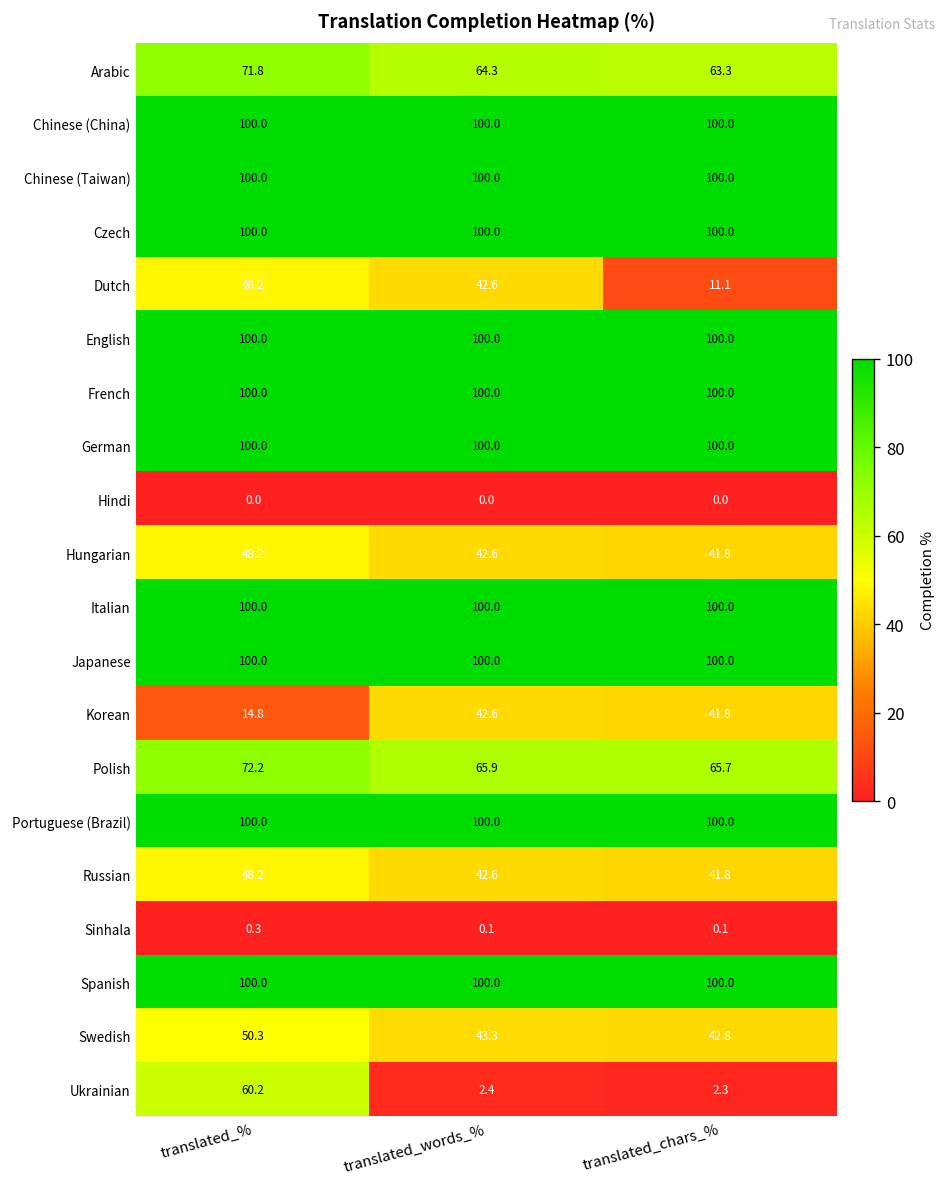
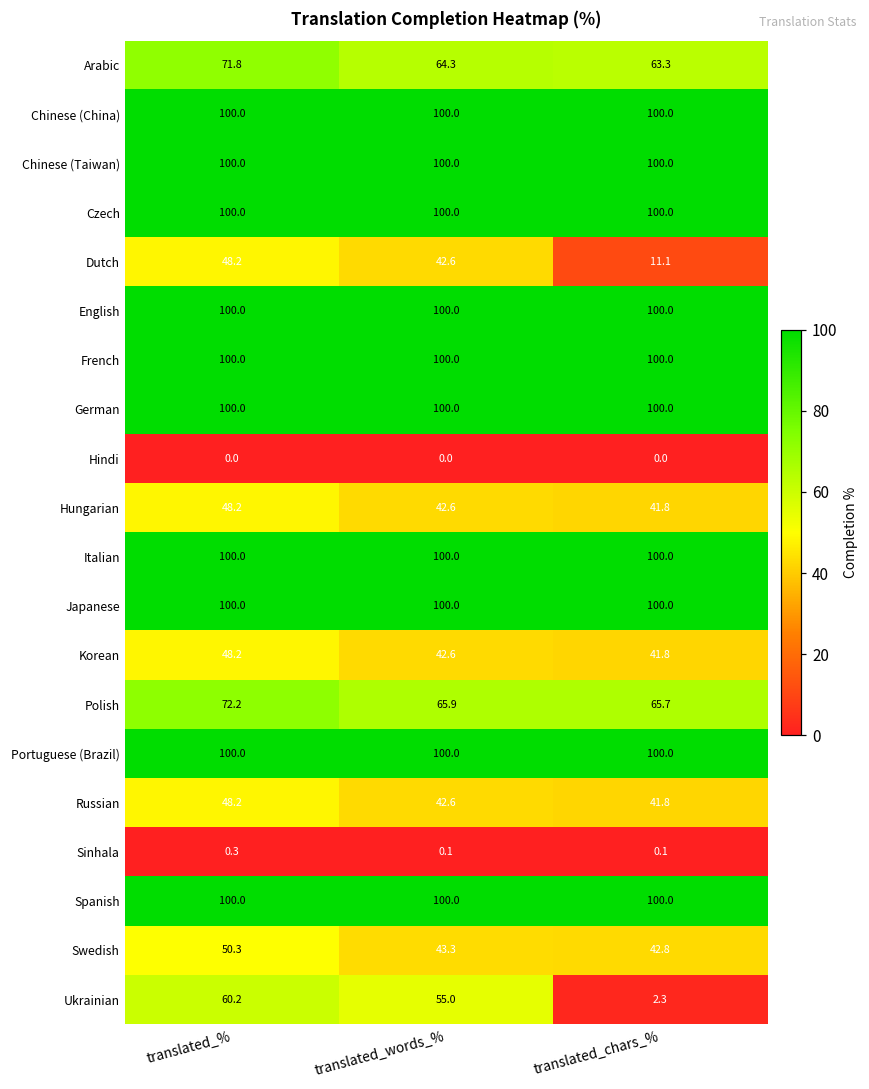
  {
    "Arabic": {
      "translated_%": 71.8,
      "translated_words_%": 64.3,
      "translated_chars_%": 63.3
    },
    "Chinese (China)": {
      "translated_%": 100.0,
      "translated_words_%": 100.0,
      "translated_chars_%": 100.0
    },
    "Chinese (Taiwan)": {
      "translated_%": 100.0,
      "translated_words_%": 100.0,
      "translated_chars_%": 100.0
    },
    "Czech": {
      "translated_%": 100.0,
      "translated_words_%": 100.0,
      "translated_chars_%": 100.0
    },
    "Dutch": {
      "translated_%": 48.2,
      "translated_words_%": 42.6,
      "translated_chars_%": 11.1
    },
    "English": {
      "translated_%": 100.0,
      "translated_words_%": 100.0,
      "translated_chars_%": 100.0
    },
    "French": {
      "translated_%": 100.0,
      "translated_words_%": 100.0,
      "translated_chars_%": 100.0
    },
    "German": {
      "translated_%": 100.0,
      "translated_words_%": 100.0,
      "translated_chars_%": 100.0
    },
    "Hindi": {
      "translated_%": 0.0,
      "translated_words_%": 0.0,
      "translated_chars_%": 0.0
    },
    "Hungarian": {
      "translated_%": 48.2,
      "translated_words_%": 42.6,
      "translated_chars_%": 41.8
    },
    "Italian": {
      "translated_%": 100.0,
      "translated_words_%": 100.0,
      "translated_chars_%": 100.0
    },
    "Japanese": {
      "translated_%": 100.0,
      "translated_words_%": 100.0,
      "translated_chars_%": 100.0
    },
    "Korean": {
-     "translated_%": 14.8,
+     "translated_%": 48.2,
      "translated_words_%": 42.6,
      "translated_chars_%": 41.8
    },
    "Polish": {
      "translated_%": 72.2,
      "translated_words_%": 65.9,
      "translated_chars_%": 65.7
    },
    "Portuguese (Brazil)": {
      "translated_%": 100.0,
      "translated_words_%": 100.0,
      "translated_chars_%": 100.0
    },
    "Russian": {
      "translated_%": 48.2,
      "translated_words_%": 42.6,
      "translated_chars_%": 41.8
    },
    "Sinhala": {
      "translated_%": 0.3,
      "translated_words_%": 0.1,
      "translated_chars_%": 0.1
    },
    "Spanish": {
      "translated_%": 100.0,
      "translated_words_%": 100.0,
      "translated_chars_%": 100.0
    },
    "Swedish": {
      "translated_%": 50.3,
      "translated_words_%": 43.3,
      "translated_chars_%": 42.8
    },
    "Ukrainian": {
      "translated_%": 60.2,
-     "translated_words_%": 2.4,
+     "translated_words_%": 55.0,
      "translated_chars_%": 2.3
    }
  }
